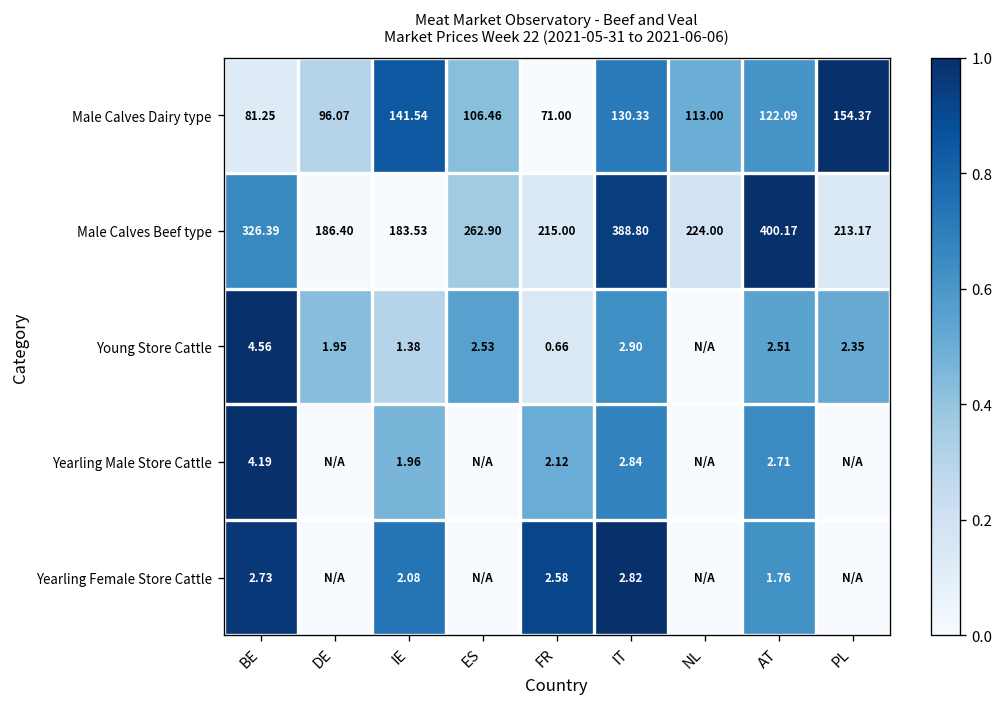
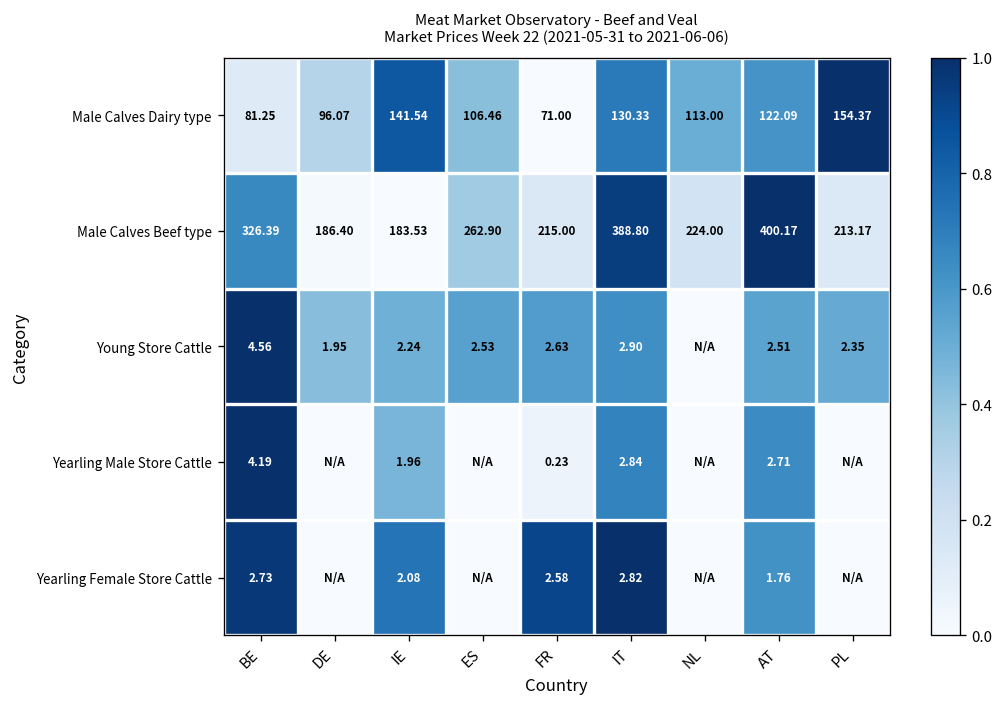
  {
    "Male Calves Dairy type": {
      "BE": 81.25,
      "DE": 96.07,
      "IE": 141.54,
      "ES": 106.46,
      "FR": 71.00,
      "IT": 130.33,
      "NL": 113.00,
      "AT": 122.09,
      "PL": 154.37
    },
    "Male Calves Beef type": {
      "BE": 326.39,
      "DE": 186.40,
      "IE": 183.53,
      "ES": 262.90,
      "FR": 215.00,
      "IT": 388.80,
      "NL": 224.00,
      "AT": 400.17,
      "PL": 213.17
    },
    "Young Store Cattle": {
      "BE": 4.56,
      "DE": 1.95,
-     "IE": 1.38,
+     "IE": 2.24,
      "ES": 2.53,
-     "FR": 0.66,
+     "FR": 2.63,
      "IT": 2.90,
      "AT": 2.51,
      "PL": 2.35
    },
    "Yearling Male Store Cattle": {
      "BE": 4.19,
      "IE": 1.96,
-     "FR": 2.12,
+     "FR": 0.23,
      "IT": 2.84,
      "AT": 2.71
    },
    "Yearling Female Store Cattle": {
      "BE": 2.73,
      "IE": 2.08,
      "FR": 2.58,
      "IT": 2.82,
      "AT": 1.76
    }
  }
